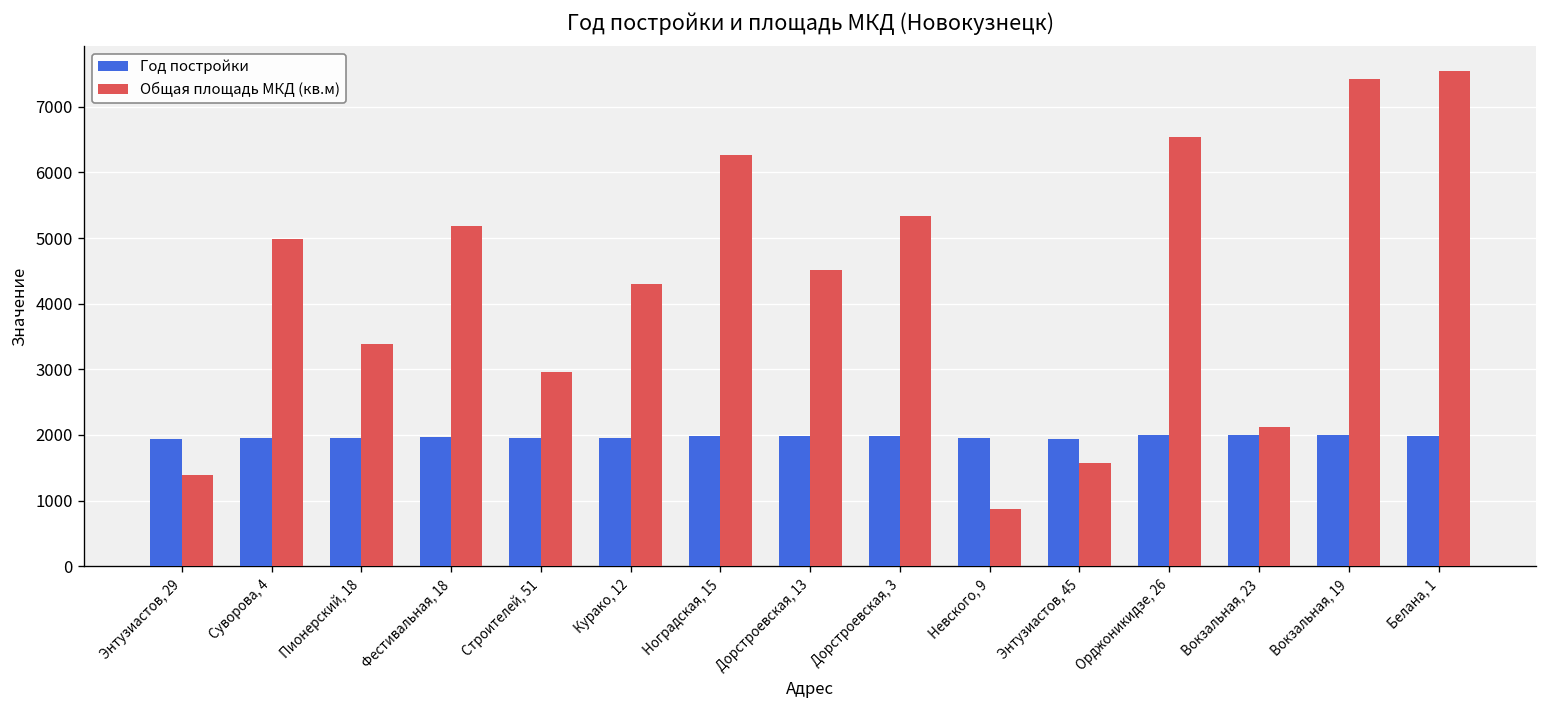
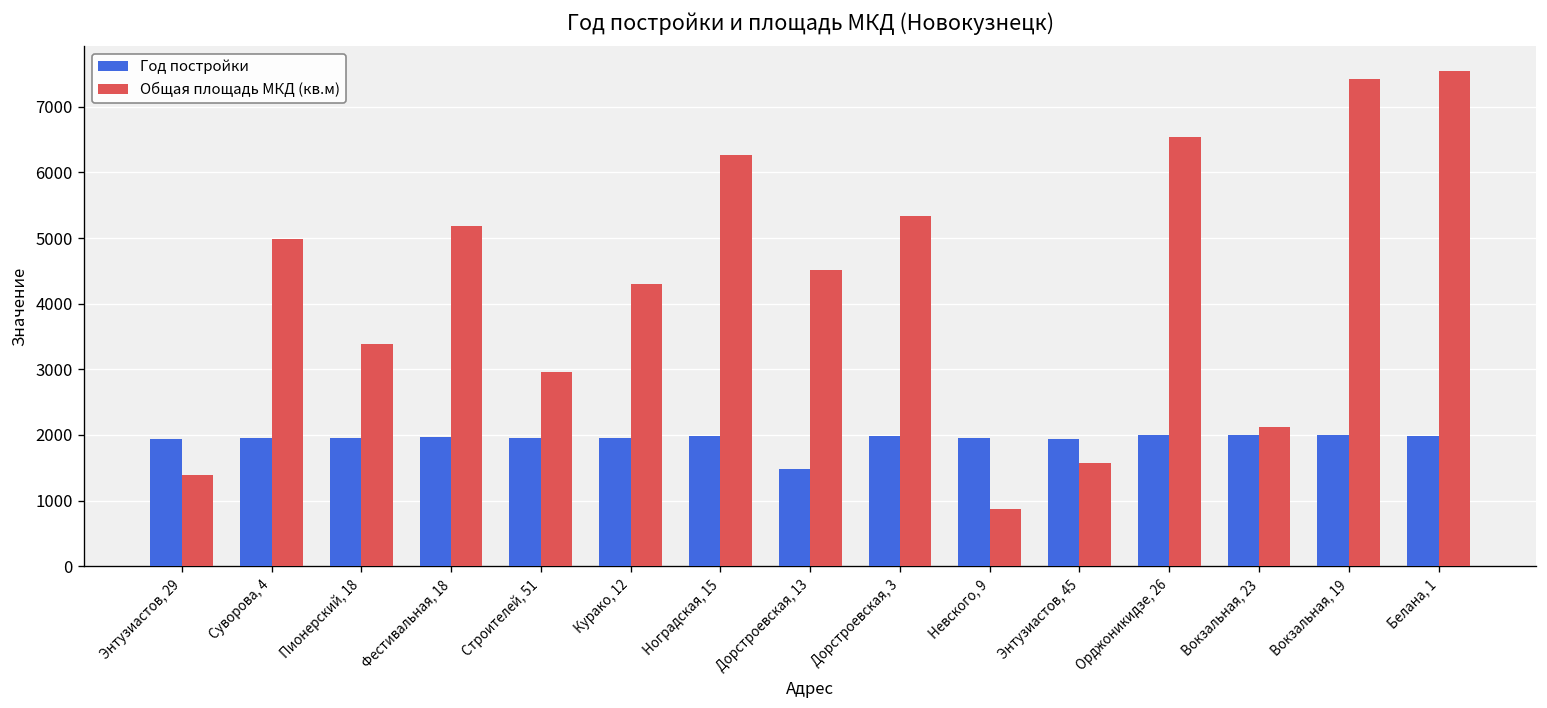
  {
    "Год постройки": {
      "Энтузиастов, 29": 1900,
      "Суворова, 4": 2000,
      "Пионерский, 18": 2000,
      "Фестивальная, 18": 2000,
      "Строителей, 51": 2000,
      "Курако, 12": 2000,
      "Ноградская, 15": 2000,
-     "Дорстроевская, 13": 2000,
+     "Дорстроевская, 13": 1500,
      "Дорстроевская, 3": 2000,
      "Невского, 9": 1900,
      "Энтузиастов, 45": 1900,
      "Орджоникидзе, 26": 2000,
      "Вокзальная, 23": 2000,
      "Вокзальная, 19": 2000,
      "Белана, 1": 2000
    },
    "Общая площадь МКД (кв.м)": {
      "Энтузиастов, 29": 1400,
      "Суворова, 4": 5000,
      "Пионерский, 18": 3400,
      "Фестивальная, 18": 5200,
      "Строителей, 51": 3000,
      "Курако, 12": 4300,
      "Ноградская, 15": 6300,
      "Дорстроевская, 13": 4500,
      "Дорстроевская, 3": 5300,
      "Невского, 9": 900,
      "Энтузиастов, 45": 1600,
      "Орджоникидзе, 26": 6500,
      "Вокзальная, 23": 2100,
      "Вокзальная, 19": 7400,
      "Белана, 1": 7500
    }
  }
